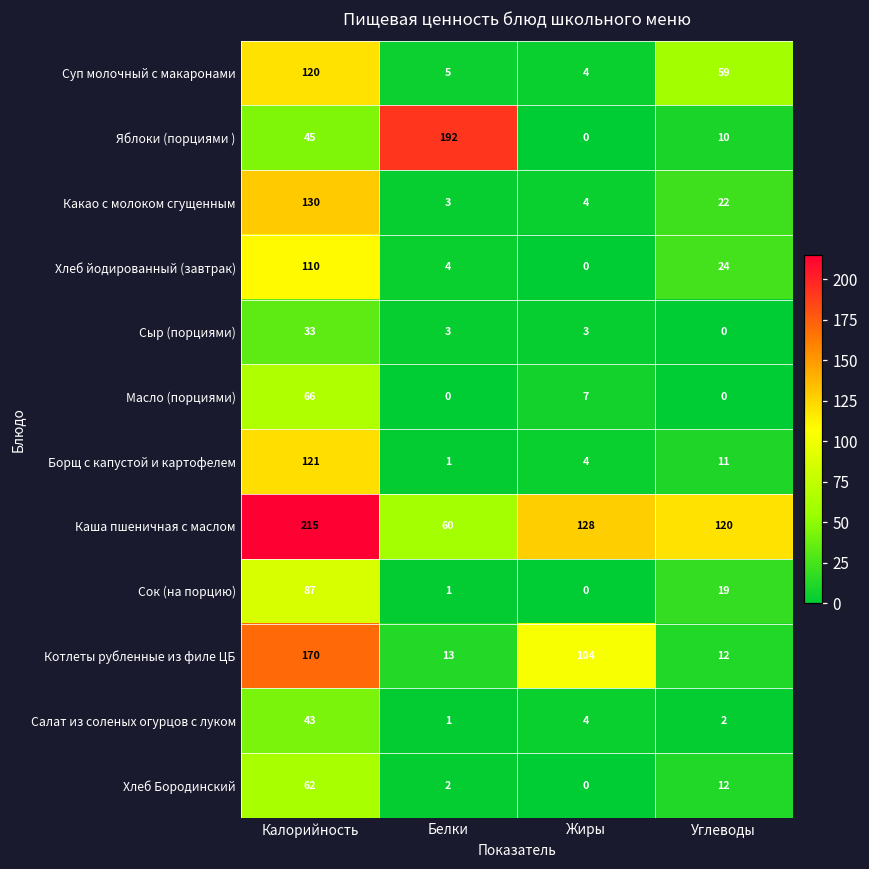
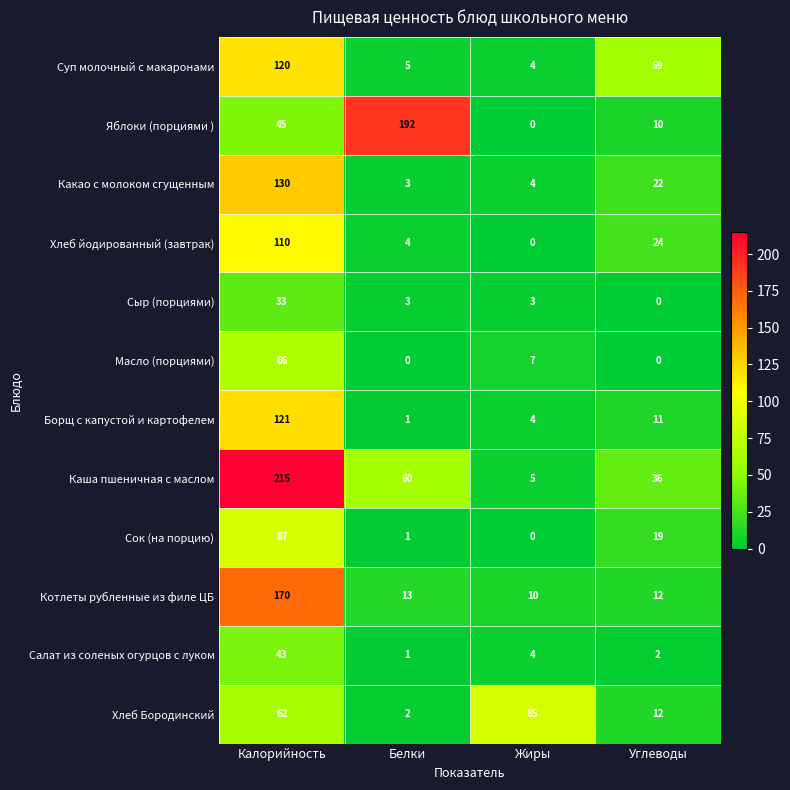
  {
    "Суп молочный с макаронами": {
      "Калорийность": 120,
      "Белки": 5,
      "Жиры": 4,
      "Углеводы": 59
    },
    "Яблоки (порциями )": {
      "Калорийность": 45,
      "Белки": 192,
      "Жиры": 0,
      "Углеводы": 10
    },
    "Какао с молоком сгущенным": {
      "Калорийность": 130,
      "Белки": 3,
      "Жиры": 4,
      "Углеводы": 22
    },
    "Хлеб йодированный (завтрак)": {
      "Калорийность": 110,
      "Белки": 4,
      "Жиры": 0,
      "Углеводы": 24
    },
    "Сыр (порциями)": {
      "Калорийность": 33,
      "Белки": 3,
      "Жиры": 3,
      "Углеводы": 0
    },
    "Масло (порциями)": {
      "Калорийность": 66,
      "Белки": 0,
      "Жиры": 7,
      "Углеводы": 0
    },
    "Борщ с капустой и картофелем": {
      "Калорийность": 121,
      "Белки": 1,
      "Жиры": 4,
      "Углеводы": 11
    },
    "Каша пшеничная с маслом": {
      "Калорийность": 215,
      "Белки": 60,
-     "Жиры": 128,
-     "Углеводы": 120
+     "Жиры": 5,
+     "Углеводы": 36
    },
    "Сок (на порцию)": {
      "Калорийность": 87,
      "Белки": 1,
      "Жиры": 0,
      "Углеводы": 19
    },
    "Котлеты рубленные из филе ЦБ": {
      "Калорийность": 170,
      "Белки": 13,
-     "Жиры": 104,
+     "Жиры": 10,
      "Углеводы": 12
    },
    "Салат из соленых огурцов с луком": {
      "Калорийность": 43,
      "Белки": 1,
      "Жиры": 4,
      "Углеводы": 2
    },
    "Хлеб Бородинский": {
      "Калорийность": 62,
      "Белки": 2,
-     "Жиры": 0,
+     "Жиры": 85,
      "Углеводы": 12
    }
  }
